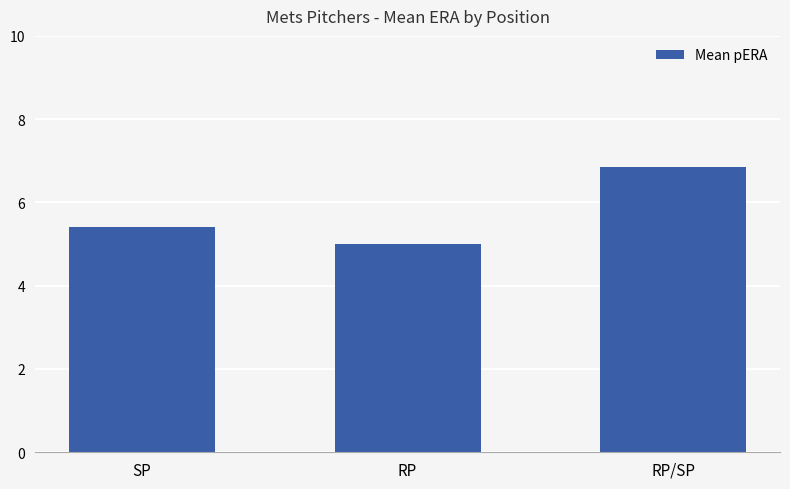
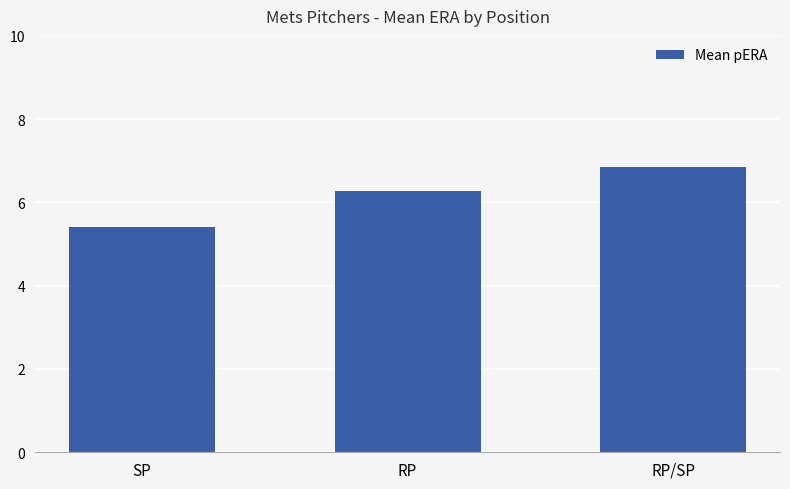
  {
    "SP": 5.4,
-   "RP": 5.0,
+   "RP": 6.3,
    "RP/SP": 6.9
  }
